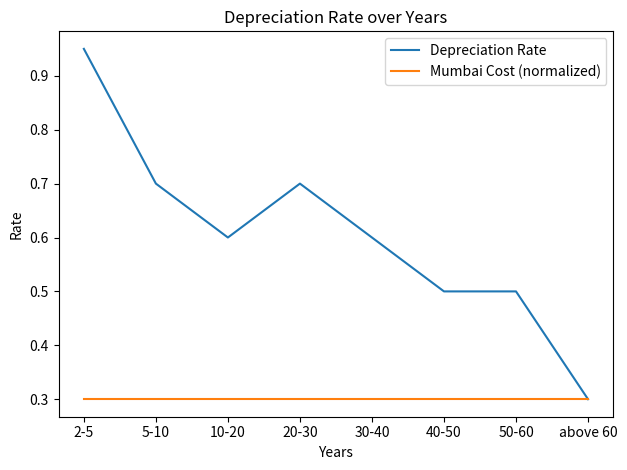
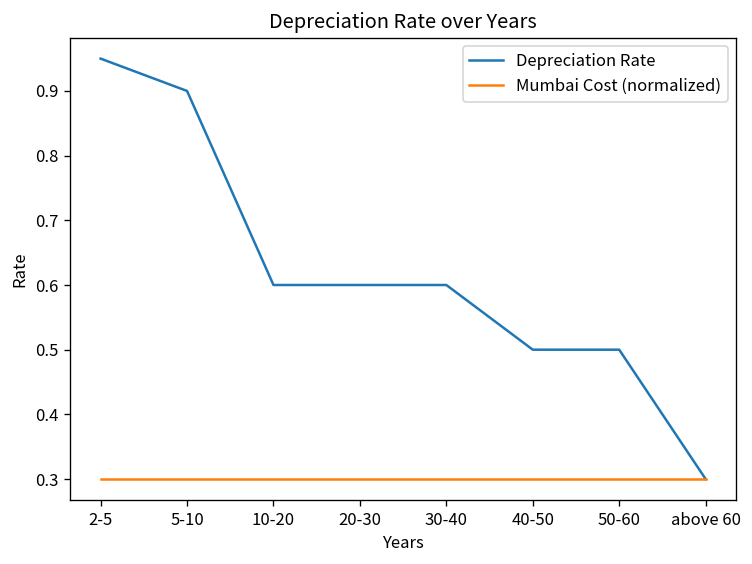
  {
    "Depreciation Rate": {
      "2-5": 0.95,
-     "5-10": 0.7,
+     "5-10": 0.9,
      "10-20": 0.6,
-     "20-30": 0.7,
+     "20-30": 0.6,
      "30-40": 0.6,
      "40-50": 0.5,
      "50-60": 0.5
    },
    "Mumbai Cost (normalized)": {
      "2-5": 0.3,
      "5-10": 0.3,
      "10-20": 0.3,
      "20-30": 0.3,
      "30-40": 0.3,
      "40-50": 0.3,
      "50-60": 0.3
    }
  }
